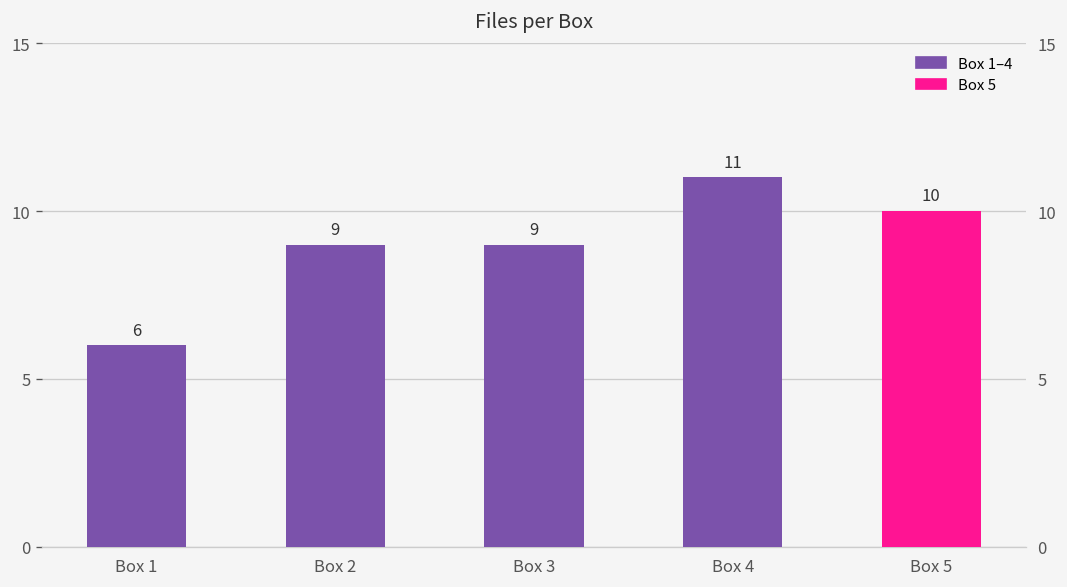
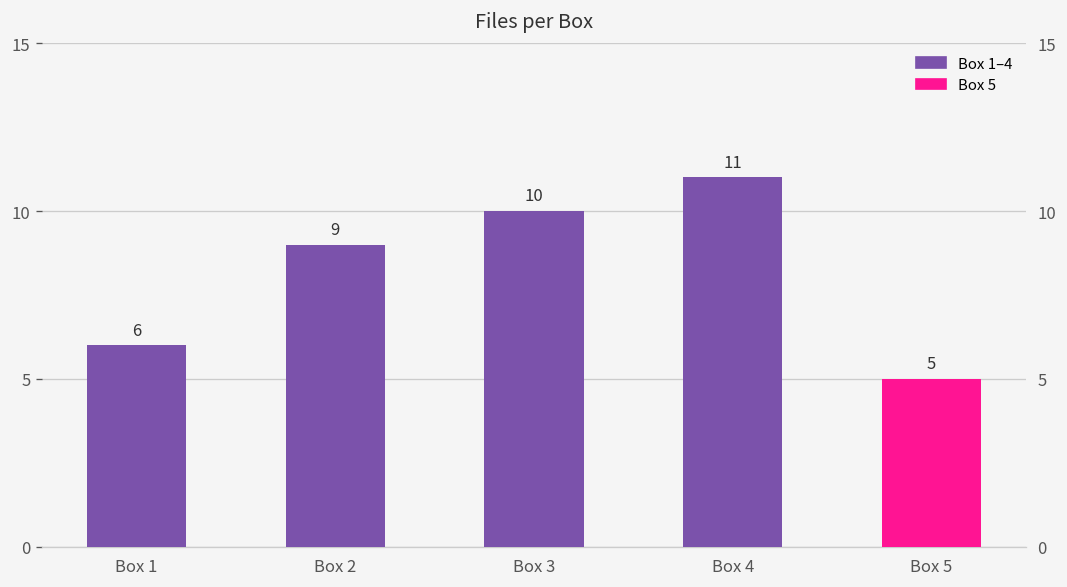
  {
    "Box 1": 6,
    "Box 2": 9,
-   "Box 3": 9,
+   "Box 3": 10,
    "Box 4": 11,
-   "Box 5": 10
+   "Box 5": 5
  }
